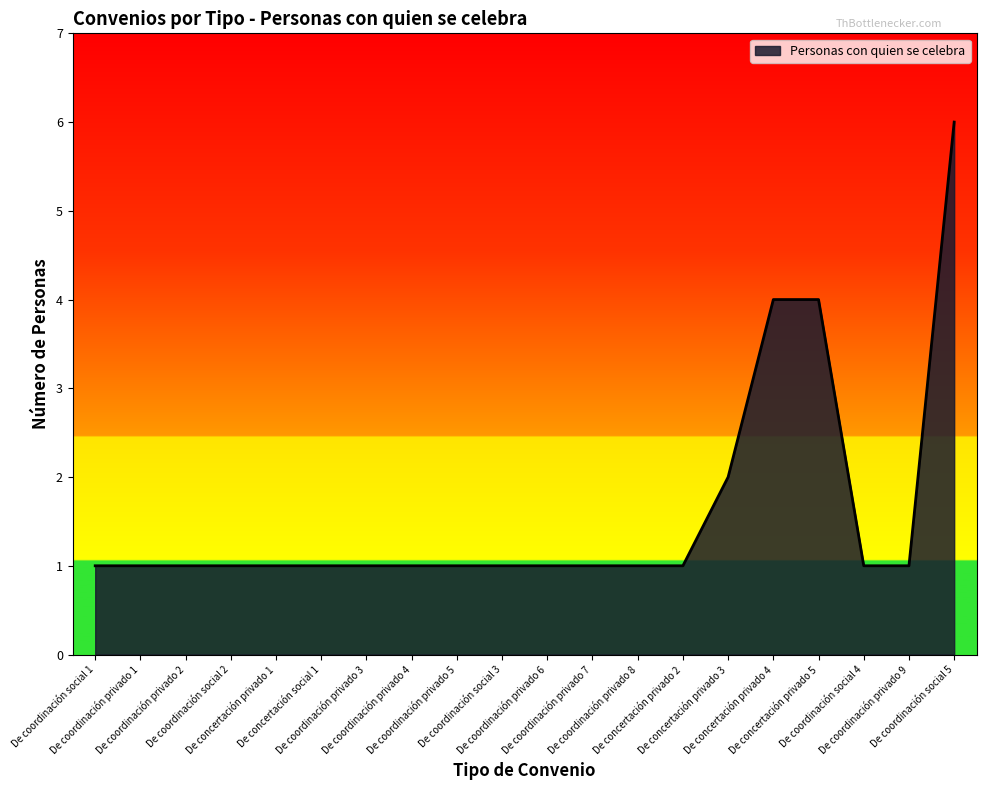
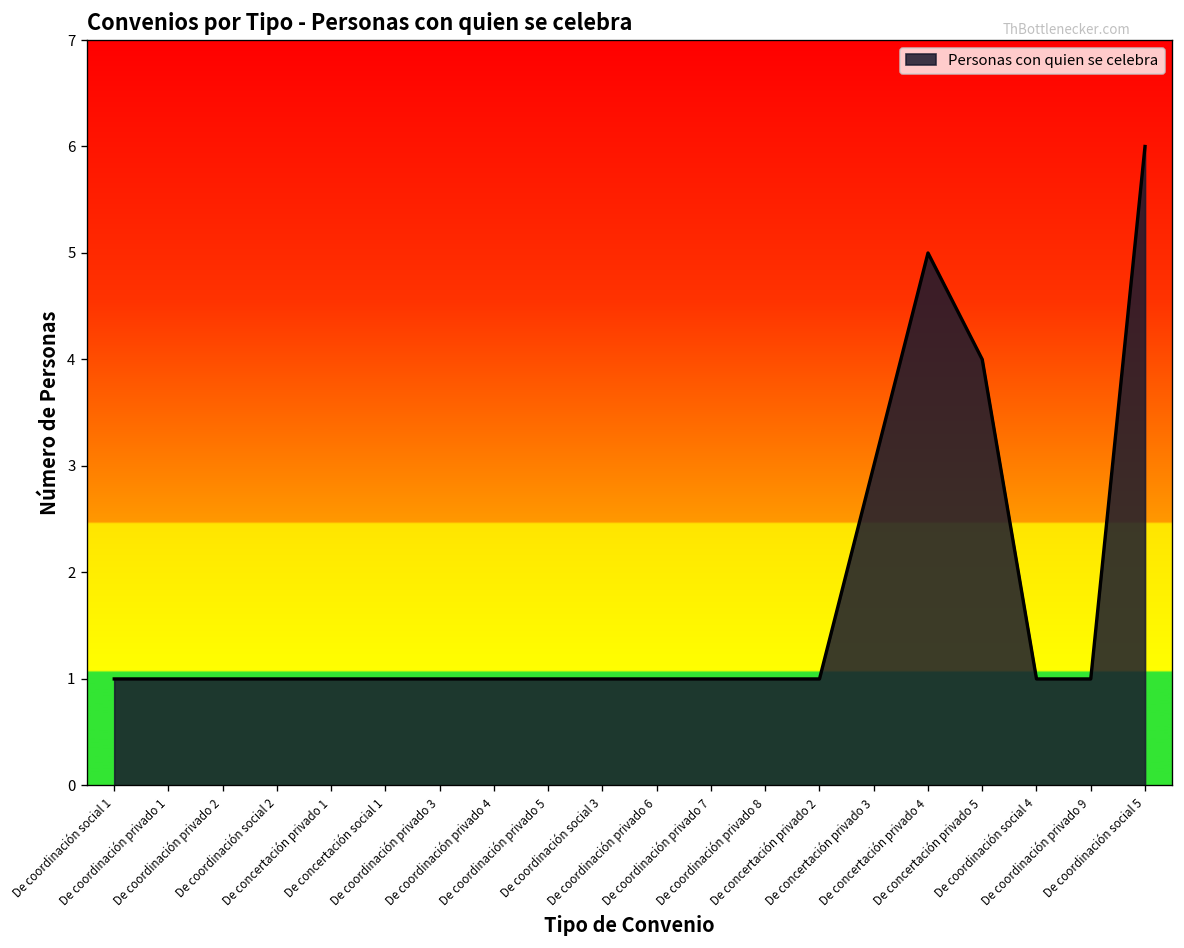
  {
    "De coordinación social 1": 1,
    "De coordinación privado 1": 1,
    "De coordinación privado 2": 1,
    "De coordinación social 2": 1,
    "De concertación privado 1": 1,
    "De concertación social 1": 1,
    "De coordinación privado 3": 1,
    "De coordinación privado 4": 1,
    "De coordinación privado 5": 1,
    "De coordinación social 3": 1,
    "De coordinación privado 6": 1,
    "De coordinación privado 7": 1,
    "De coordinación privado 8": 1,
    "De concertación privado 2": 1,
-   "De concertación privado 3": 2,
-   "De concertación privado 4": 4,
+   "De concertación privado 3": 3,
+   "De concertación privado 4": 5,
    "De concertación privado 5": 4,
    "De coordinación social 4": 1,
    "De coordinación privado 9": 1,
    "De coordinación social 5": 6
  }
